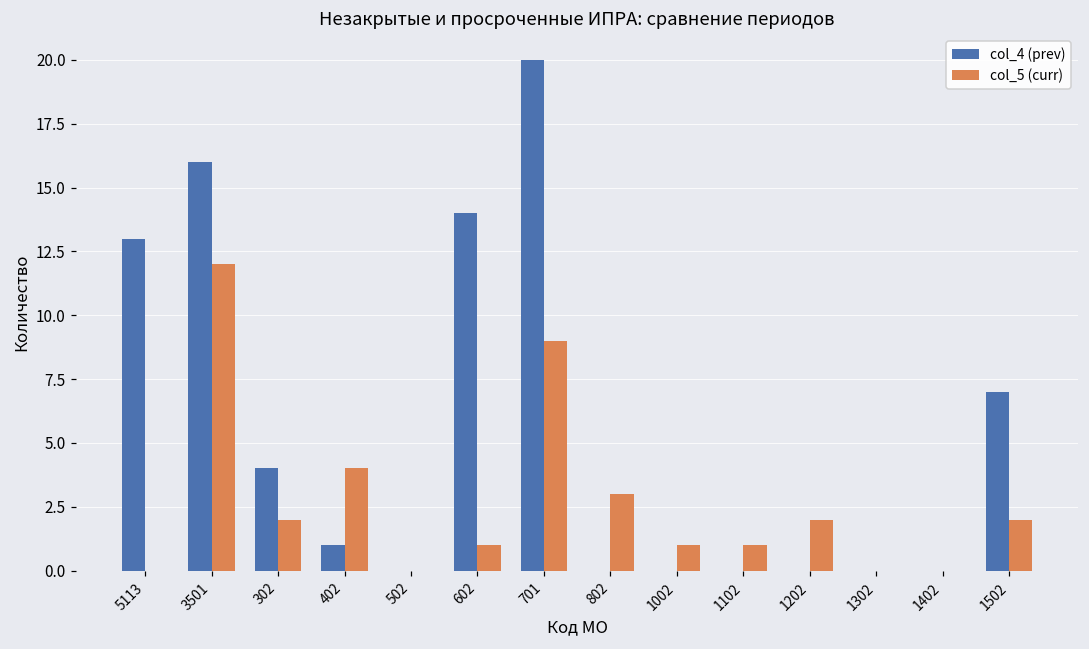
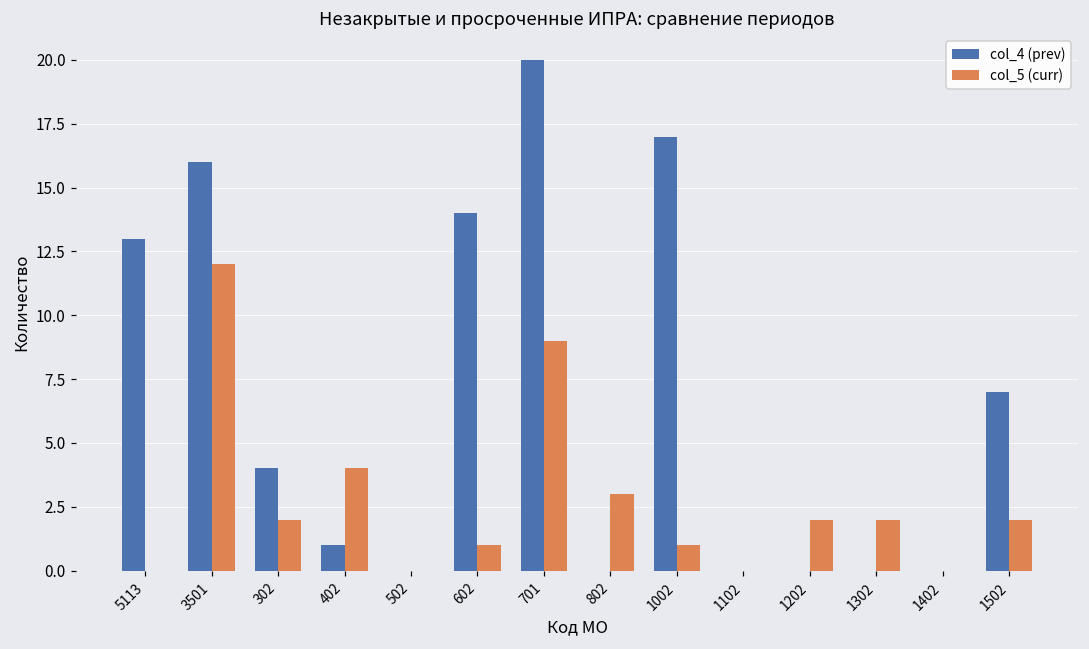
  {
    "col_4 (prev)": {
      "5113": 13,
      "3501": 16,
      "302": 4,
      "402": 1,
      "502": 0,
      "602": 14,
      "701": 20,
      "802": 0,
-     "1002": 0,
+     "1002": 17,
      "1102": 0,
      "1202": 0,
      "1302": 0,
      "1402": 0,
      "1502": 7
    },
    "col_5 (curr)": {
      "5113": 0,
      "3501": 12,
      "302": 2,
      "402": 4,
      "502": 0,
      "602": 1,
      "701": 9,
      "802": 3,
      "1002": 1,
-     "1102": 1,
+     "1102": 0,
      "1202": 2,
-     "1302": 0,
+     "1302": 2,
      "1402": 0,
      "1502": 2
    }
  }
